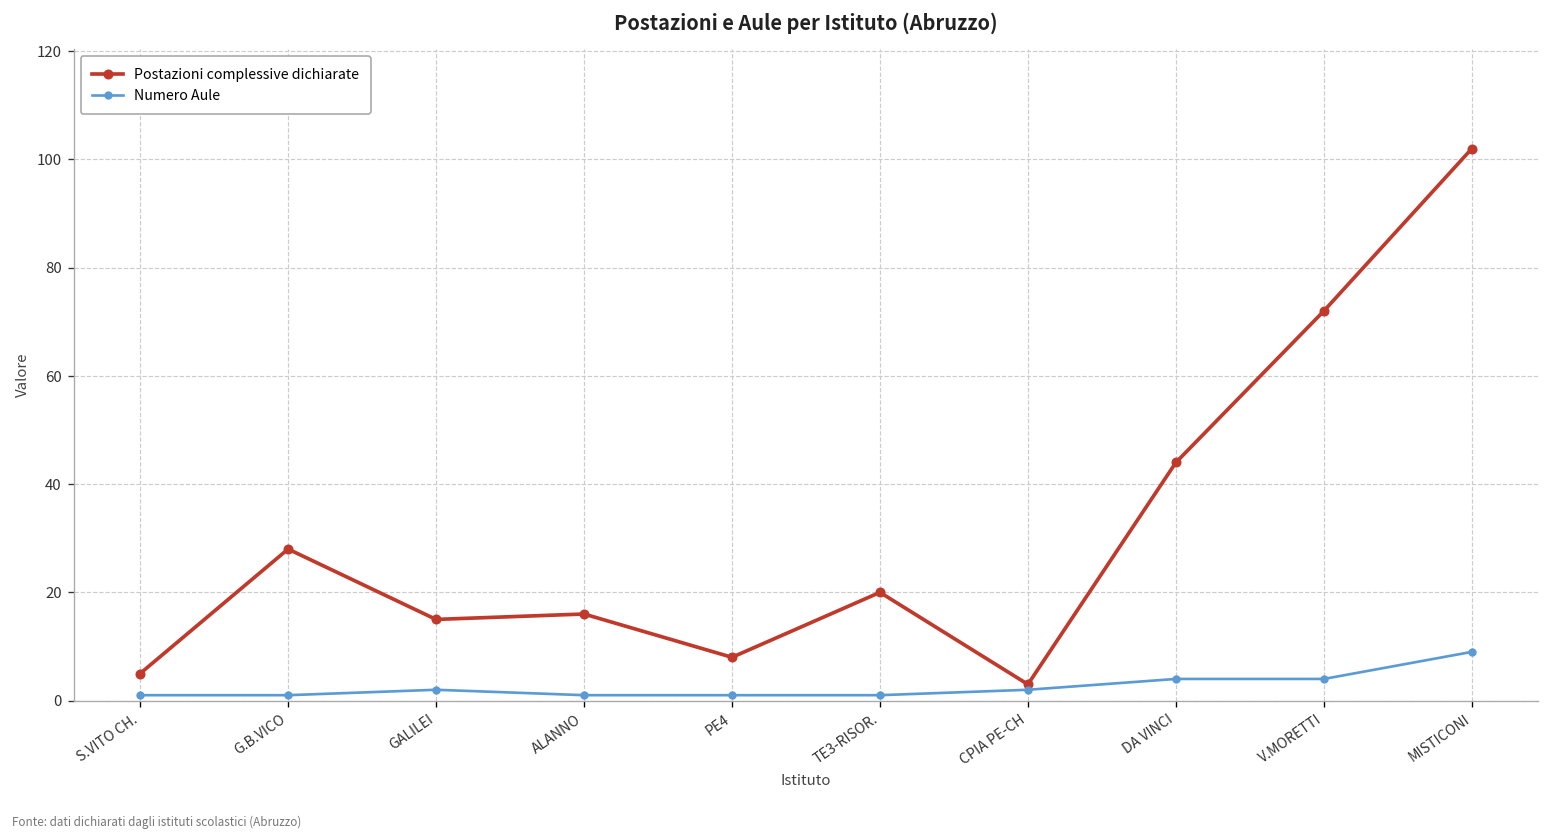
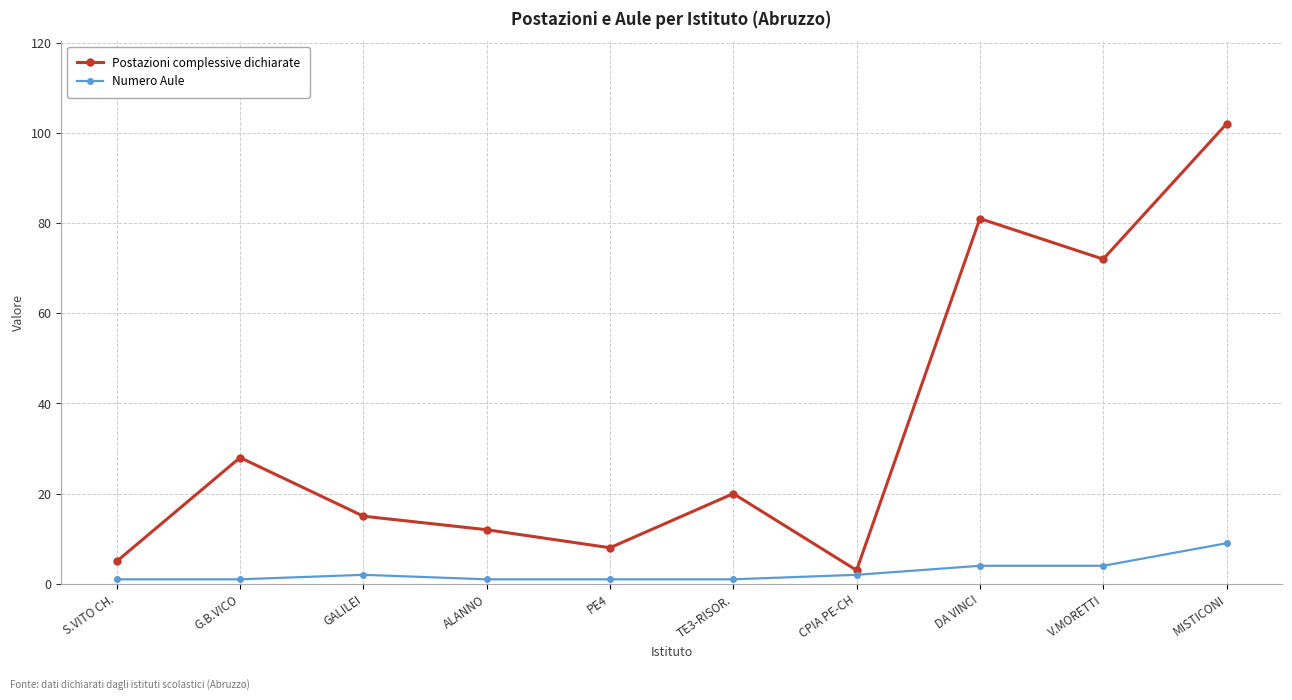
  {
    "Postazioni complessive dichiarate": {
      "S.VITO CH.": 5,
      "G.B.VICO": 28,
      "GALILEI": 15,
-     "ALANNO": 16,
+     "ALANNO": 12,
      "PE4": 8,
      "TE3-RISOR.": 20,
      "CPIA PE-CH": 3,
-     "DA VINCI": 44,
+     "DA VINCI": 81,
      "V.MORETTI": 72,
      "MISTICONI": 102
    },
    "Numero Aule": {
      "S.VITO CH.": 1,
      "G.B.VICO": 1,
      "GALILEI": 2,
      "ALANNO": 1,
      "PE4": 1,
      "TE3-RISOR.": 1,
      "CPIA PE-CH": 2,
      "DA VINCI": 4,
      "V.MORETTI": 4,
      "MISTICONI": 9
    }
  }
